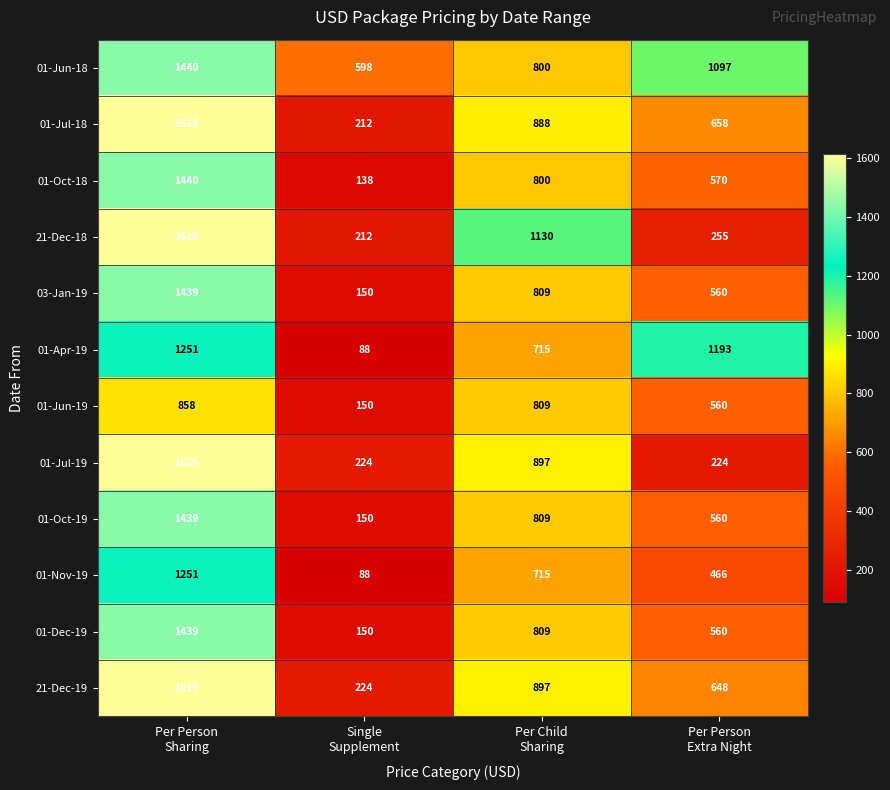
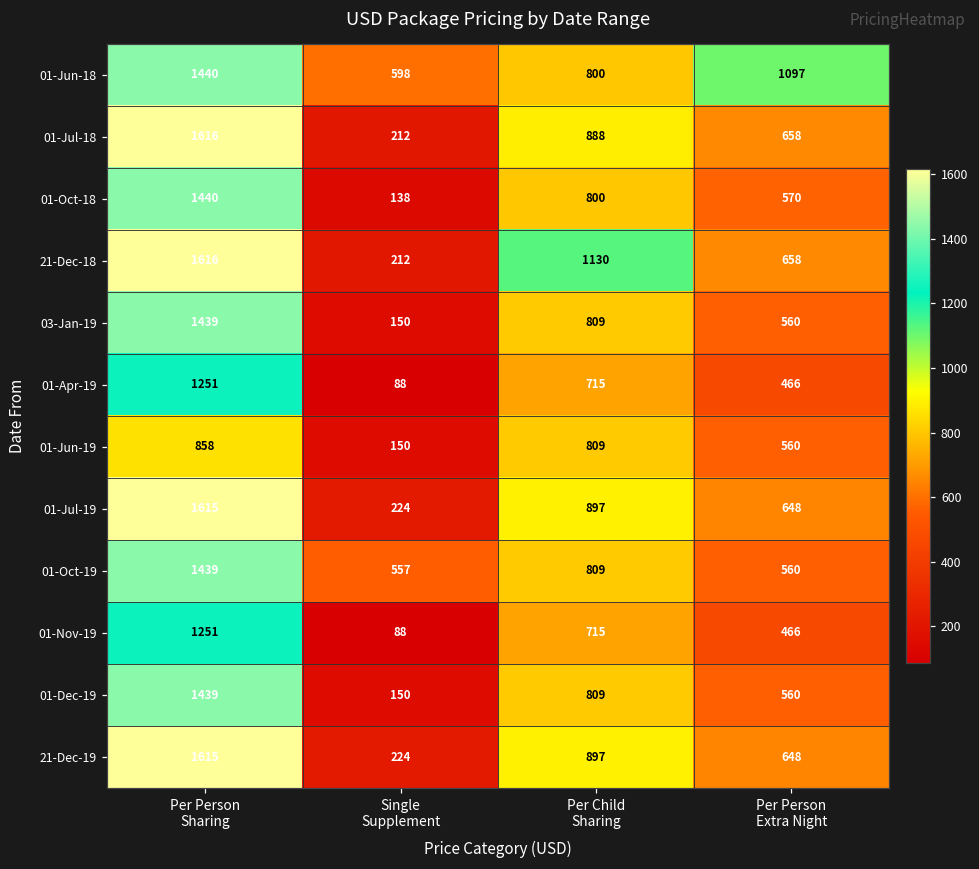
  {
    "01-Jun-18": {
      "Per Person Sharing": 1440,
      "Single Supplement": 598,
      "Per Child Sharing": 800,
      "Per Person Extra Night": 1097
    },
    "01-Jul-18": {
      "Per Person Sharing": 1616,
      "Single Supplement": 212,
      "Per Child Sharing": 888,
      "Per Person Extra Night": 658
    },
    "01-Oct-18": {
      "Per Person Sharing": 1440,
      "Single Supplement": 138,
      "Per Child Sharing": 800,
      "Per Person Extra Night": 570
    },
    "21-Dec-18": {
      "Per Person Sharing": 1616,
      "Single Supplement": 212,
      "Per Child Sharing": 1130,
-     "Per Person Extra Night": 255
+     "Per Person Extra Night": 658
    },
    "03-Jan-19": {
      "Per Person Sharing": 1439,
      "Single Supplement": 150,
      "Per Child Sharing": 809,
      "Per Person Extra Night": 560
    },
    "01-Apr-19": {
      "Per Person Sharing": 1251,
      "Single Supplement": 88,
      "Per Child Sharing": 715,
-     "Per Person Extra Night": 1193
+     "Per Person Extra Night": 466
    },
    "01-Jun-19": {
      "Per Person Sharing": 858,
      "Single Supplement": 150,
      "Per Child Sharing": 809,
      "Per Person Extra Night": 560
    },
    "01-Jul-19": {
      "Per Person Sharing": 1615,
      "Single Supplement": 224,
      "Per Child Sharing": 897,
-     "Per Person Extra Night": 224
+     "Per Person Extra Night": 648
    },
    "01-Oct-19": {
      "Per Person Sharing": 1439,
-     "Single Supplement": 150,
+     "Single Supplement": 557,
      "Per Child Sharing": 809,
      "Per Person Extra Night": 560
    },
    "01-Nov-19": {
      "Per Person Sharing": 1251,
      "Single Supplement": 88,
      "Per Child Sharing": 715,
      "Per Person Extra Night": 466
    },
    "01-Dec-19": {
      "Per Person Sharing": 1439,
      "Single Supplement": 150,
      "Per Child Sharing": 809,
      "Per Person Extra Night": 560
    },
    "21-Dec-19": {
      "Per Person Sharing": 1615,
      "Single Supplement": 224,
      "Per Child Sharing": 897,
      "Per Person Extra Night": 648
    }
  }
